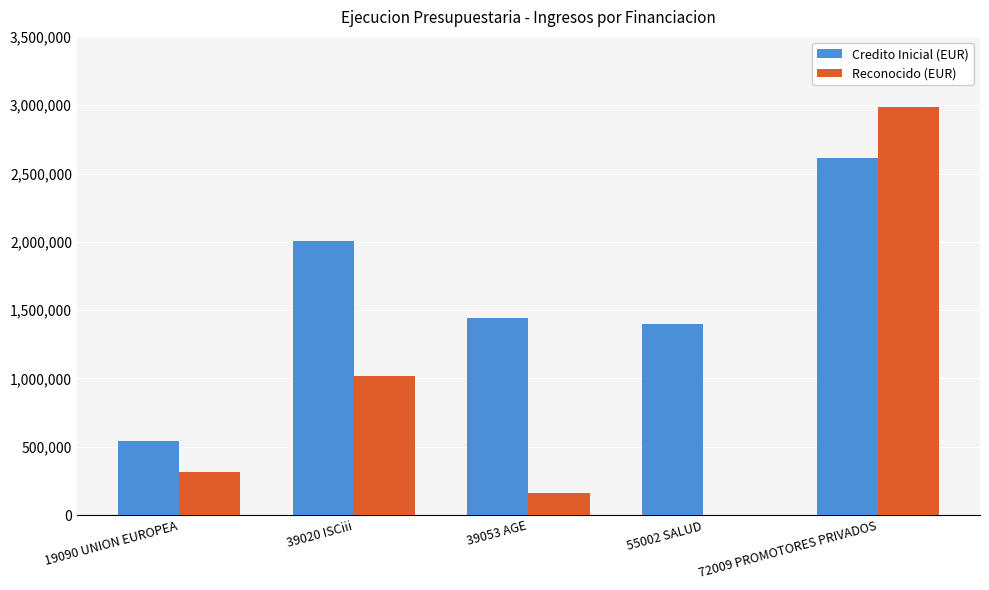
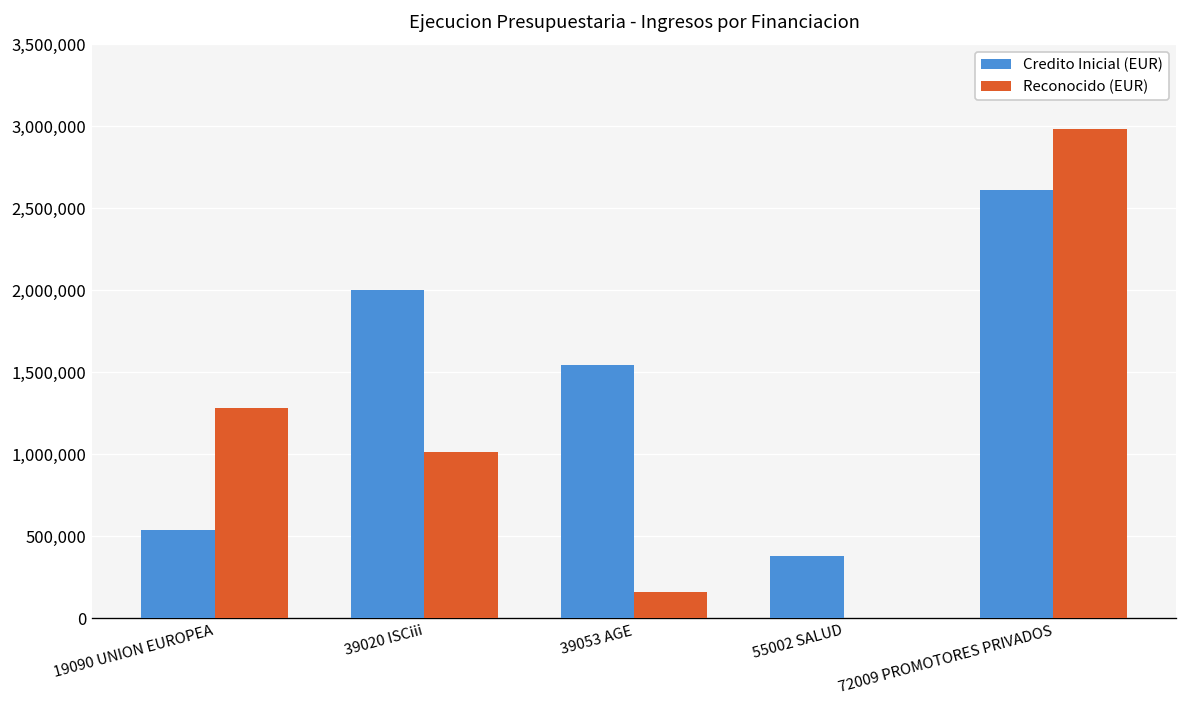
  {
    "Credito Inicial (EUR)": {
      "19090 UNION EUROPEA": "540,000",
      "39020 ISCiii": "2,000,000",
-     "39053 AGE": "1,450,000",
-     "55002 SALUD": "1,400,000",
+     "39053 AGE": "1,540,000",
+     "55002 SALUD": "380,000",
      "72009 PROMOTORES PRIVADOS": "2,610,000"
    },
    "Reconocido (EUR)": {
-     "19090 UNION EUROPEA": "320,000",
+     "19090 UNION EUROPEA": "1,280,000",
      "39020 ISCiii": "1,020,000",
      "39053 AGE": "160,000",
      "55002 SALUD": "0",
      "72009 PROMOTORES PRIVADOS": "2,980,000"
    }
  }
